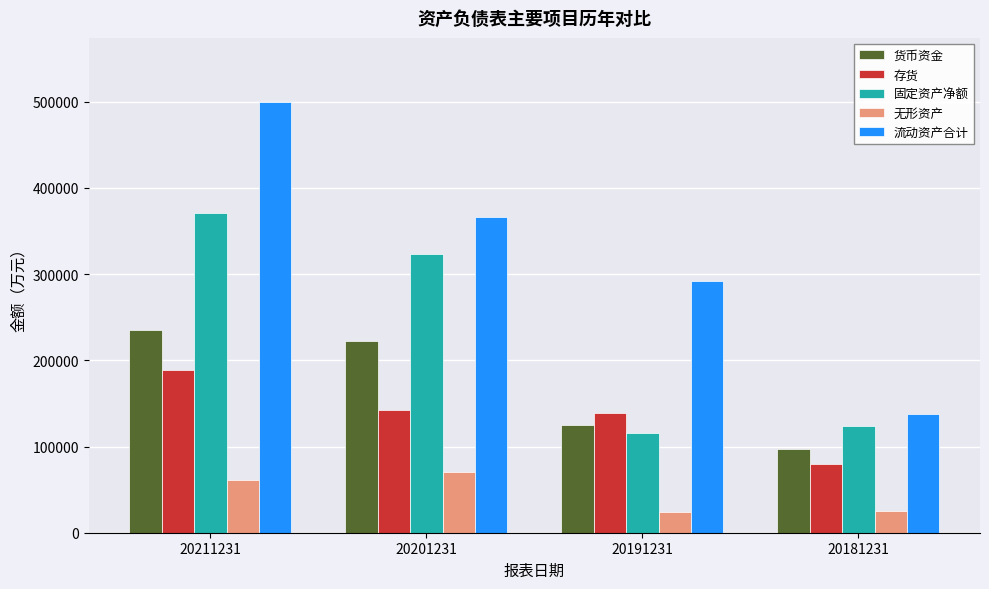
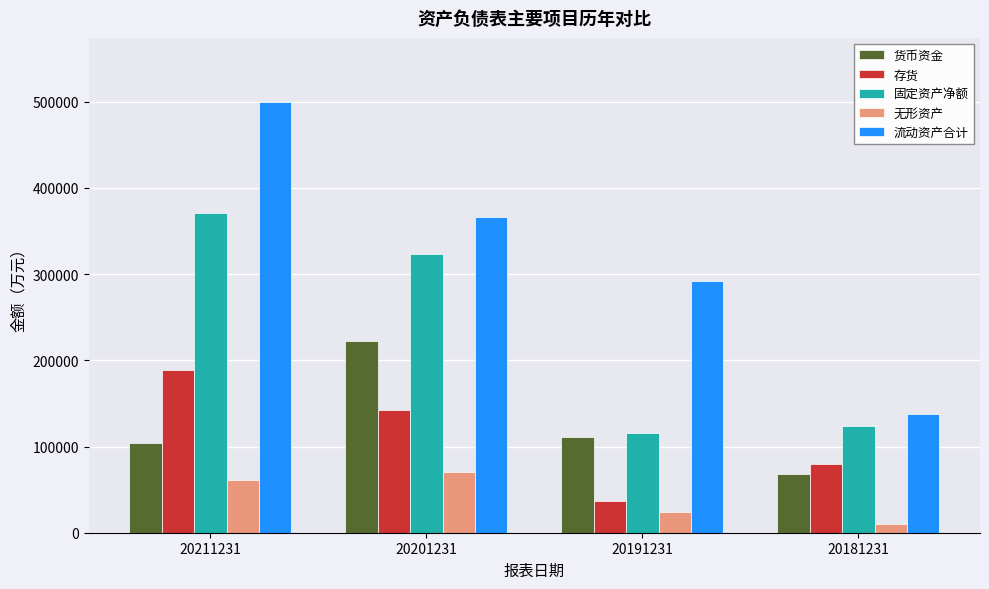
  {
    "货币资金": {
-     "20211231": 240000,
+     "20211231": 100000,
      "20201231": 220000,
-     "20191231": 130000,
-     "20181231": 100000
+     "20191231": 110000,
+     "20181231": 70000
    },
    "存货": {
      "20211231": 190000,
      "20201231": 140000,
-     "20191231": 140000,
+     "20191231": 40000,
      "20181231": 80000
    },
    "固定资产净额": {
      "20211231": 370000,
      "20201231": 320000,
      "20191231": 120000,
      "20181231": 120000
    },
    "无形资产": {
      "20211231": 60000,
      "20201231": 70000,
      "20191231": 20000,
-     "20181231": 30000
+     "20181231": 10000
    },
    "流动资产合计": {
      "20211231": 500000,
      "20201231": 370000,
      "20191231": 290000,
      "20181231": 140000
    }
  }
